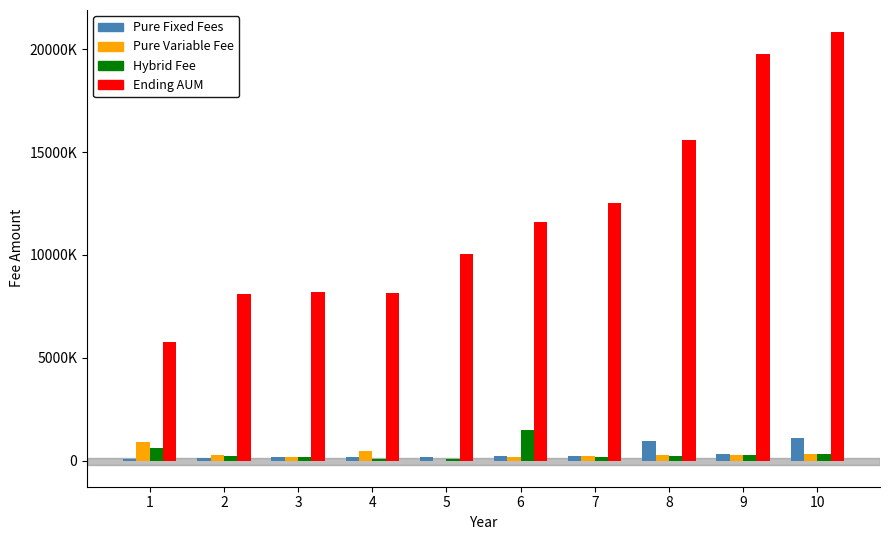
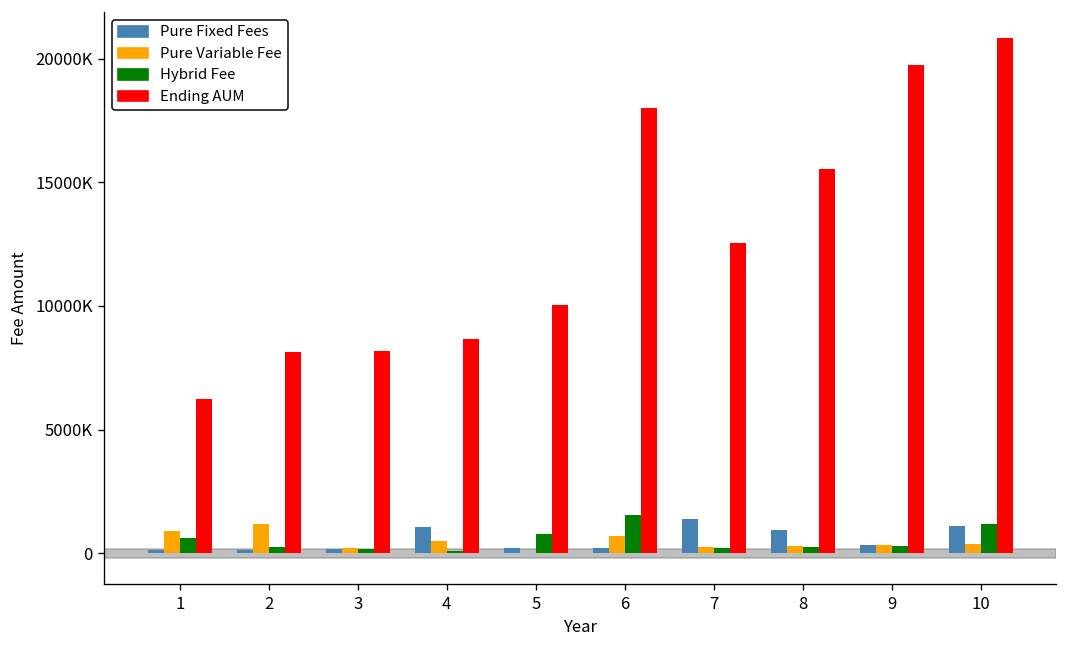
  {
    "Pure Fixed Fees": {
      "2": 100000,
      "3": 200000,
-     "4": 200000,
+     "4": 1000000,
      "5": 200000,
      "6": 200000,
-     "7": 300000,
+     "7": 1400000,
      "8": 900000,
      "9": 300000,
      "10": 1100000
    },
    "Pure Variable Fee": {
      "1": 900000,
-     "2": 300000,
+     "2": 1200000,
      "3": 200000,
      "4": 500000,
-     "6": 200000,
+     "6": 700000,
      "7": 200000,
      "8": 300000,
      "9": 300000,
      "10": 400000
    },
    "Hybrid Fee": {
      "1": 600000,
      "2": 300000,
      "3": 200000,
-     "5": 100000,
+     "5": 800000,
      "6": 1500000,
      "7": 200000,
      "8": 200000,
      "9": 300000,
-     "10": 300000
+     "10": 1200000
    },
    "Ending AUM": {
-     "1": 5800000,
+     "1": 6200000,
      "2": 8100000,
      "3": 8200000,
-     "4": 8200000,
+     "4": 8700000,
      "5": 10000000,
-     "6": 11600000,
+     "6": 18000000,
      "7": 12500000,
      "8": 15600000,
      "9": 19700000,
      "10": 20800000
    }
  }
